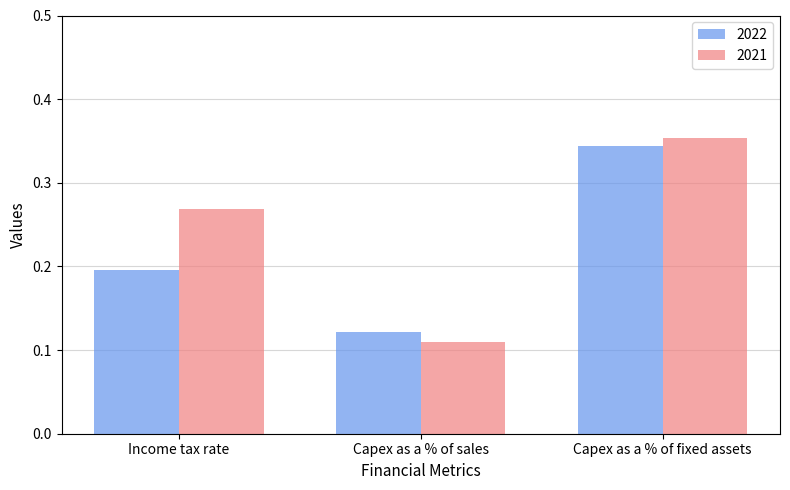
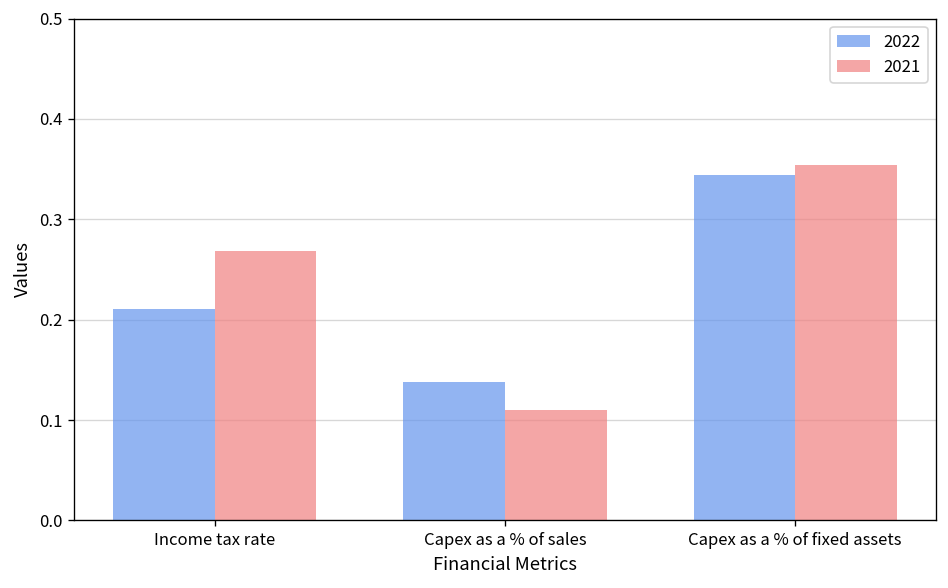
  {
    "2022": {
-     "Income tax rate": 0.20,
-     "Capex as a % of sales": 0.12,
+     "Income tax rate": 0.21,
+     "Capex as a % of sales": 0.14,
      "Capex as a % of fixed assets": 0.34
    },
    "2021": {
      "Income tax rate": 0.27,
      "Capex as a % of sales": 0.11,
      "Capex as a % of fixed assets": 0.35
    }
  }
